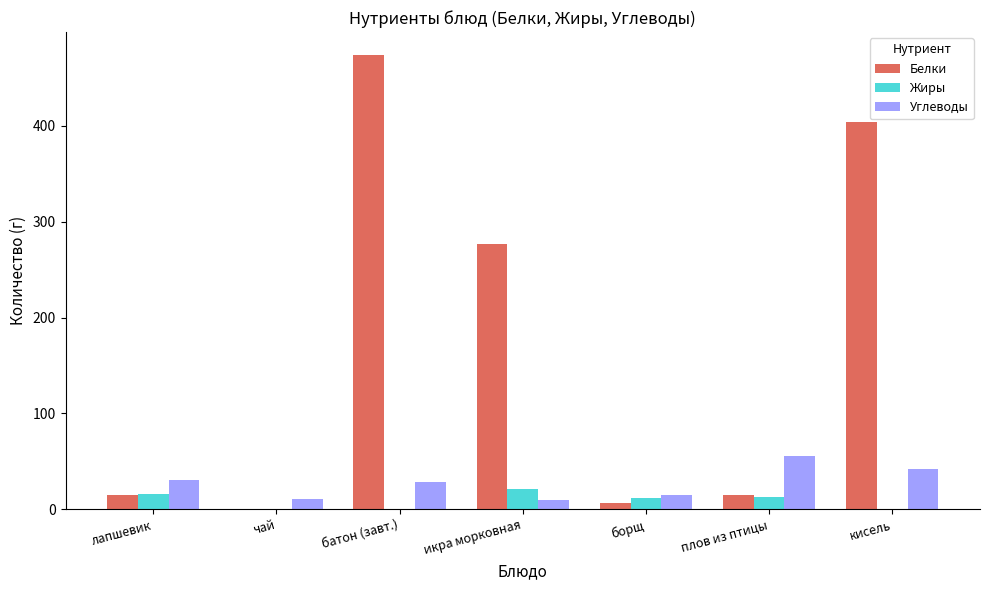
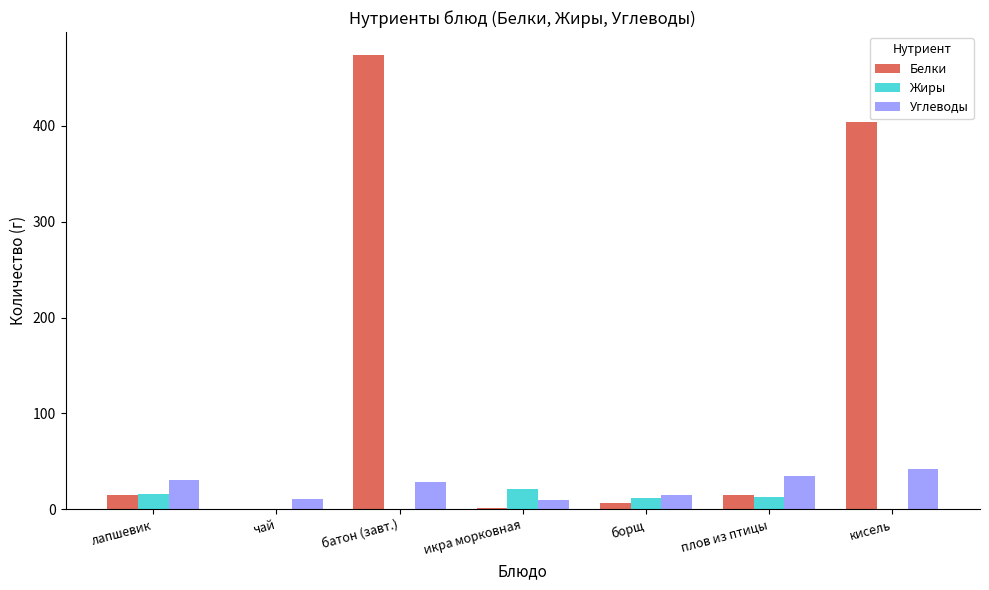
  {
    "Белки": {
      "лапшевик": 20,
      "батон (завт.)": 470,
-     "икра морковная": 280,
+     "икра морковная": 0,
      "борщ": 10,
      "плов из птицы": 10,
      "кисель": 400
    },
    "Жиры": {
      "лапшевик": 20,
      "чай": 0,
      "икра морковная": 20,
      "борщ": 10,
      "плов из птицы": 10,
      "кисель": 0
    },
    "Углеводы": {
      "лапшевик": 30,
      "чай": 10,
      "батон (завт.)": 30,
      "икра морковная": 10,
      "борщ": 20,
-     "плов из птицы": 60,
+     "плов из птицы": 30,
      "кисель": 40
    }
  }
